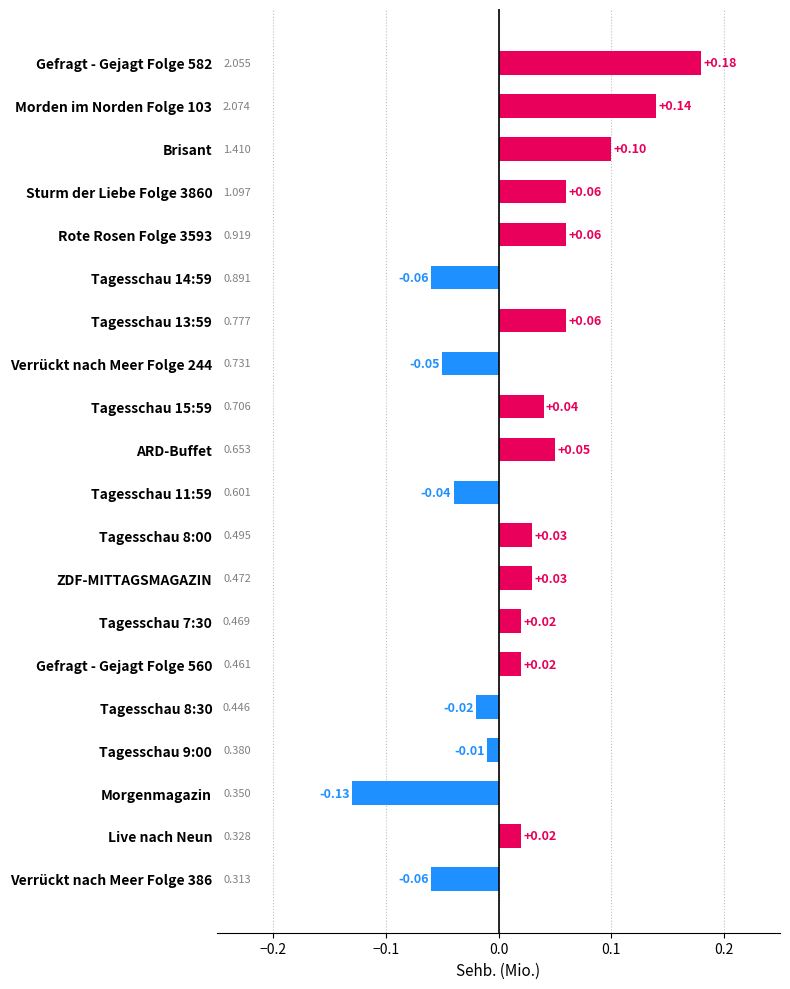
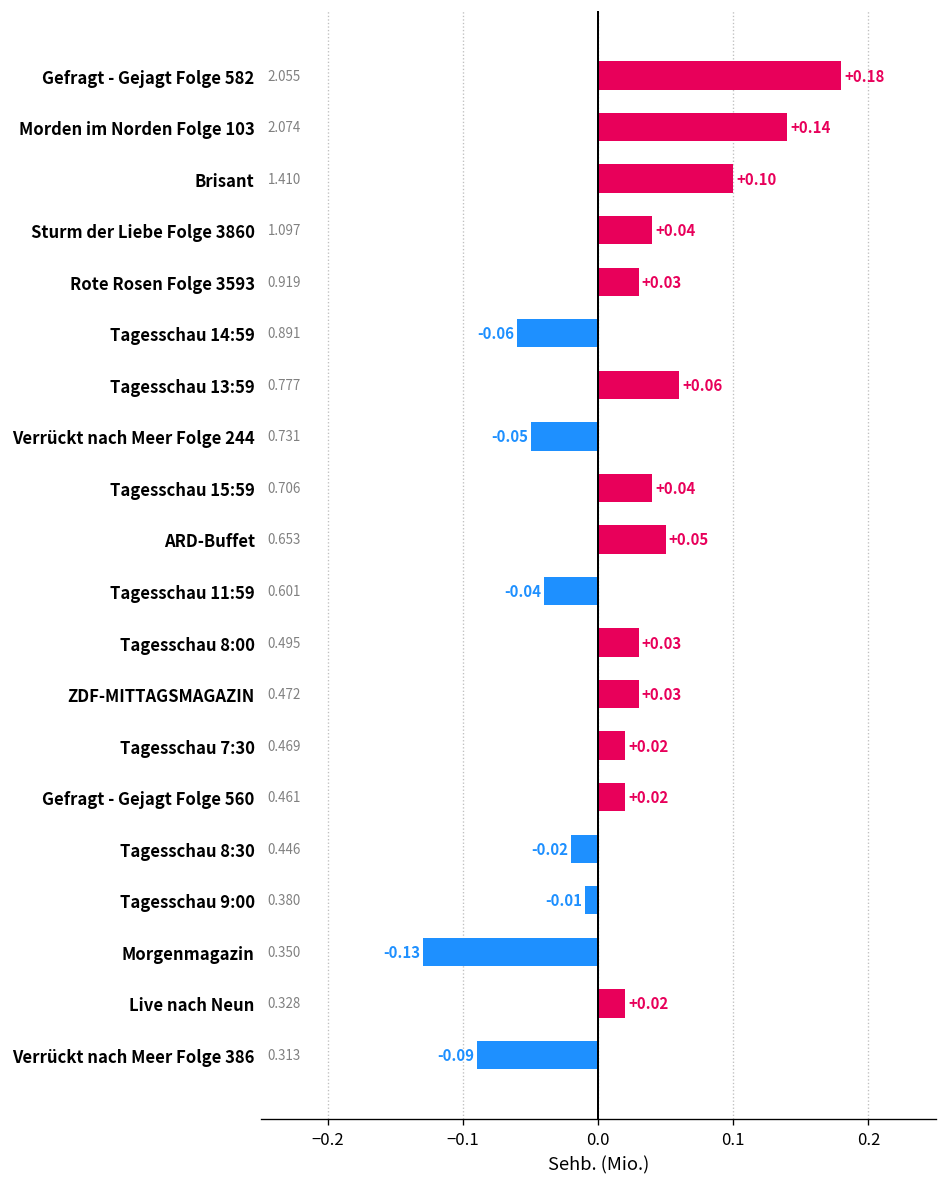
  {
    "Gefragt - Gejagt Folge 582": "+0.18",
    "Morden im Norden Folge 103": "+0.14",
    "Brisant": "+0.10",
-   "Sturm der Liebe Folge 3860": "+0.06",
-   "Rote Rosen Folge 3593": "+0.06",
+   "Sturm der Liebe Folge 3860": "+0.04",
+   "Rote Rosen Folge 3593": "+0.03",
    "Tagesschau 14:59": "-0.06",
    "Tagesschau 13:59": "+0.06",
    "Verrückt nach Meer Folge 244": "-0.05",
    "Tagesschau 15:59": "+0.04",
    "ARD-Buffet": "+0.05",
    "Tagesschau 11:59": "-0.04",
    "Tagesschau 8:00": "+0.03",
    "ZDF-MITTAGSMAGAZIN": "+0.03",
    "Tagesschau 7:30": "+0.02",
    "Gefragt - Gejagt Folge 560": "+0.02",
    "Tagesschau 8:30": "-0.02",
    "Tagesschau 9:00": "-0.01",
    "Morgenmagazin": "-0.13",
    "Live nach Neun": "+0.02",
-   "Verrückt nach Meer Folge 386": "-0.06"
+   "Verrückt nach Meer Folge 386": "-0.09"
  }
